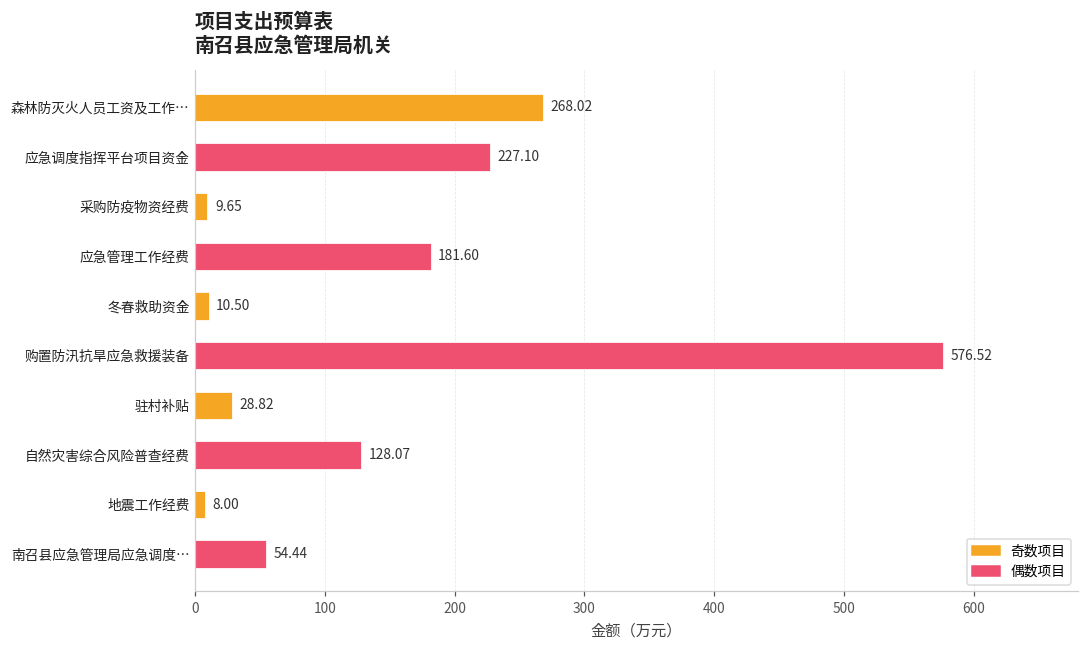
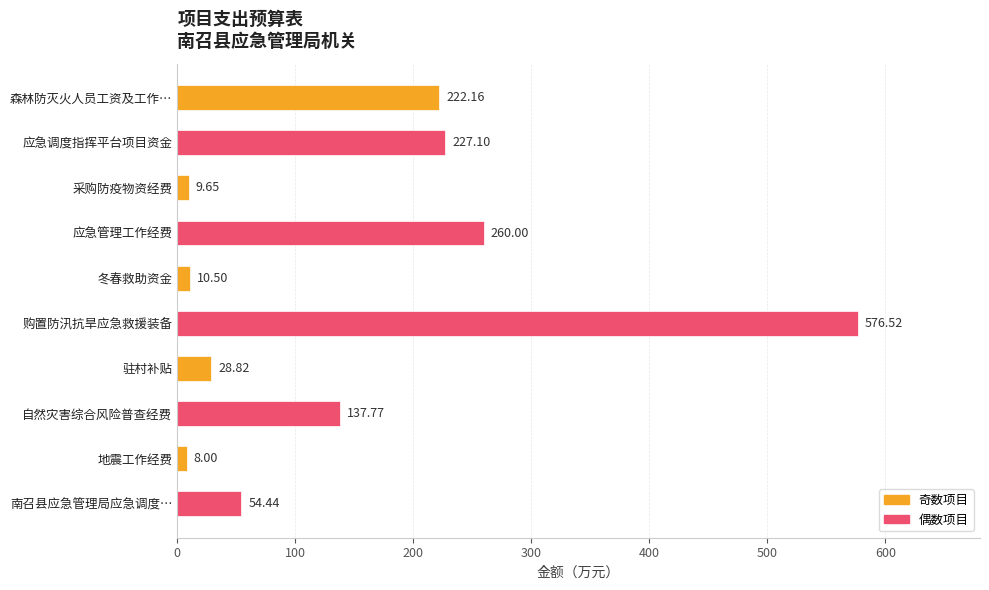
  {
-   "森林防灭火人员工资及工作…": 268.02,
+   "森林防灭火人员工资及工作…": 222.16,
    "应急调度指挥平台项目资金": 227.10,
    "采购防疫物资经费": 9.65,
-   "应急管理工作经费": 181.60,
+   "应急管理工作经费": 260.00,
    "冬春救助资金": 10.50,
    "购置防汛抗旱应急救援装备": 576.52,
    "驻村补贴": 28.82,
-   "自然灾害综合风险普查经费": 128.07,
+   "自然灾害综合风险普查经费": 137.77,
    "地震工作经费": 8.00,
    "南召县应急管理局应急调度…": 54.44
  }
